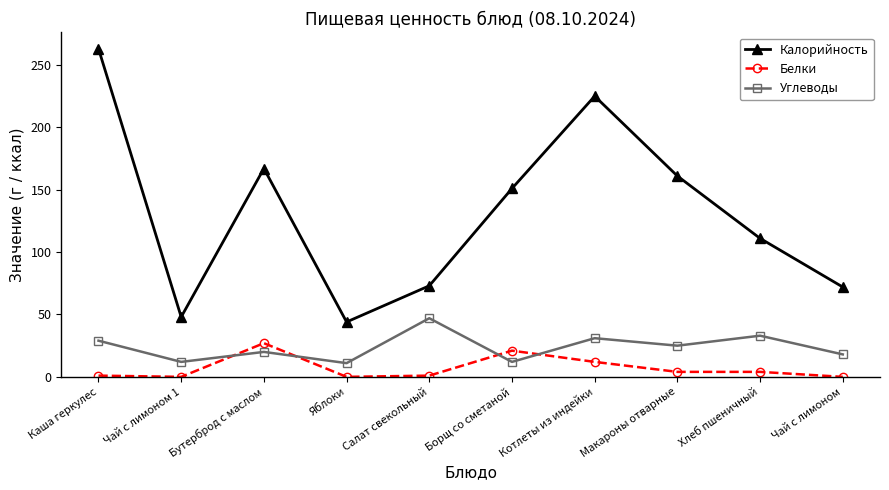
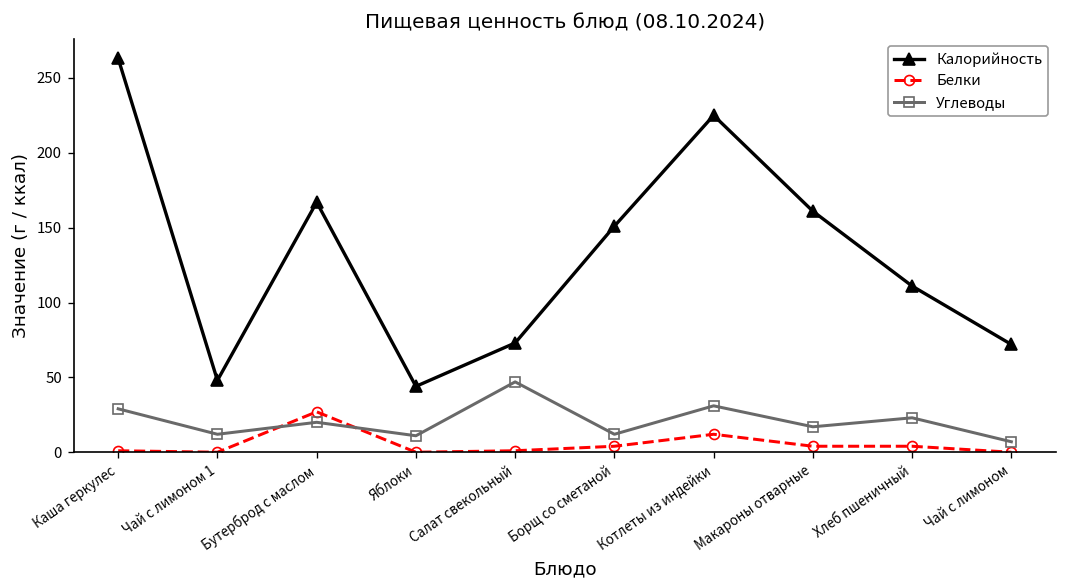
  {
    "Калорийность": {
      "Каша геркулес": 263,
      "Чай с лимоном 1": 48,
      "Бутерброд с маслом": 167,
      "Яблоки": 44,
      "Салат свекольный": 73,
      "Борщ со сметаной": 151,
      "Котлеты из индейки": 225,
      "Макароны отварные": 161,
      "Хлеб пшеничный": 111,
      "Чай с лимоном": 72
    },
    "Белки": {
      "Каша геркулес": 1,
      "Чай с лимоном 1": 0,
      "Бутерброд с маслом": 27,
      "Яблоки": 0,
      "Салат свекольный": 1,
-     "Борщ со сметаной": 21,
+     "Борщ со сметаной": 4,
      "Котлеты из индейки": 12,
      "Макароны отварные": 4,
      "Хлеб пшеничный": 4,
      "Чай с лимоном": 0
    },
    "Углеводы": {
      "Каша геркулес": 29,
      "Чай с лимоном 1": 12,
      "Бутерброд с маслом": 20,
      "Яблоки": 11,
      "Салат свекольный": 47,
      "Борщ со сметаной": 12,
      "Котлеты из индейки": 31,
-     "Макароны отварные": 25,
-     "Хлеб пшеничный": 33,
-     "Чай с лимоном": 18
+     "Макароны отварные": 17,
+     "Хлеб пшеничный": 23,
+     "Чай с лимоном": 7
    }
  }
